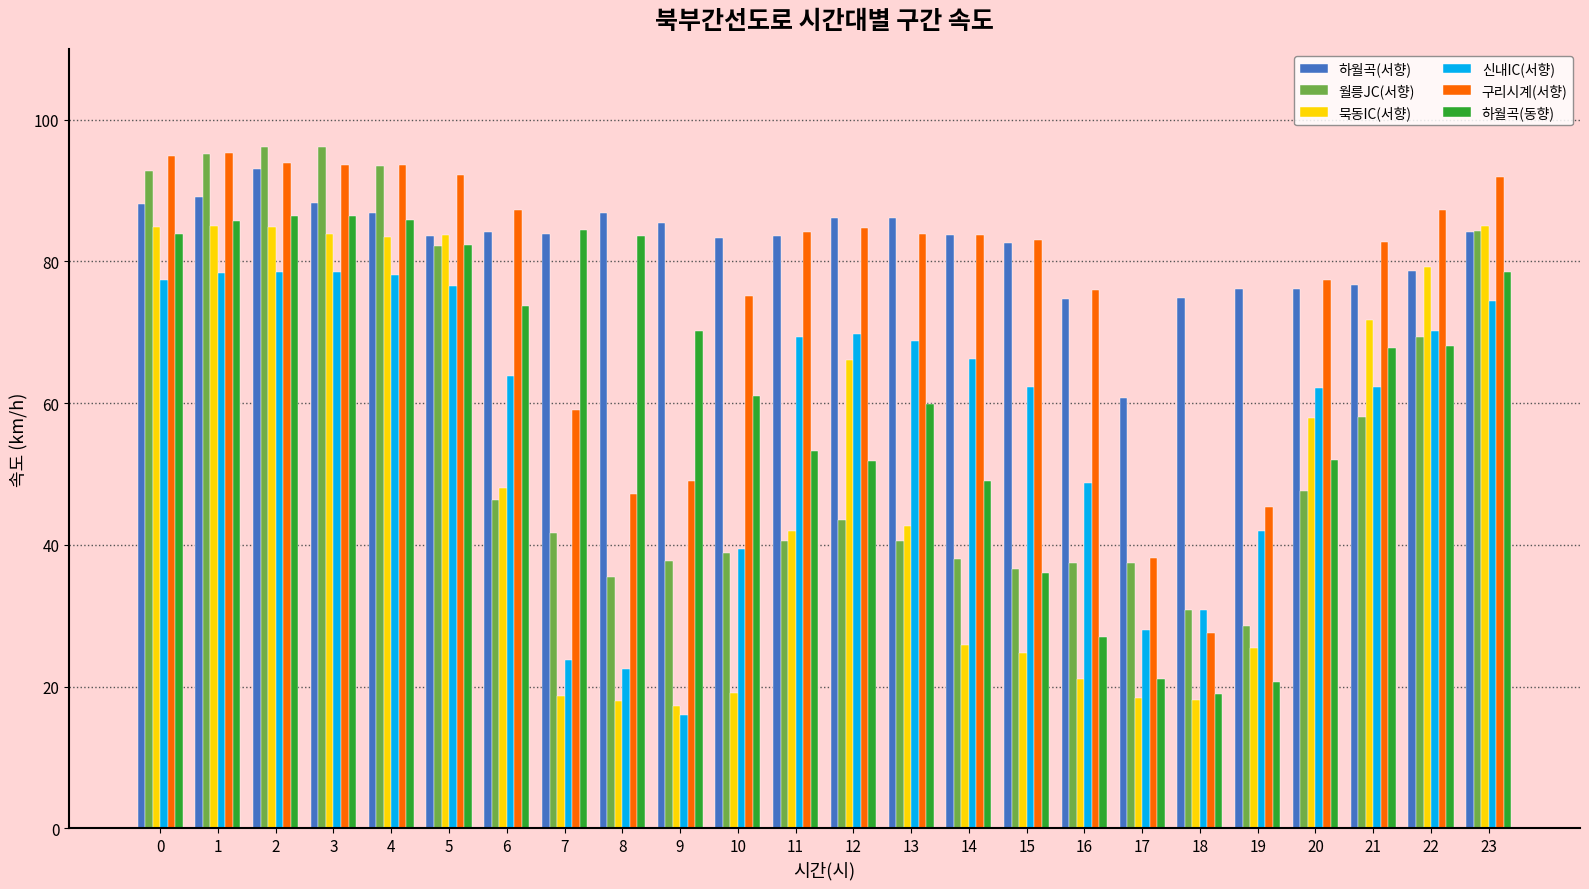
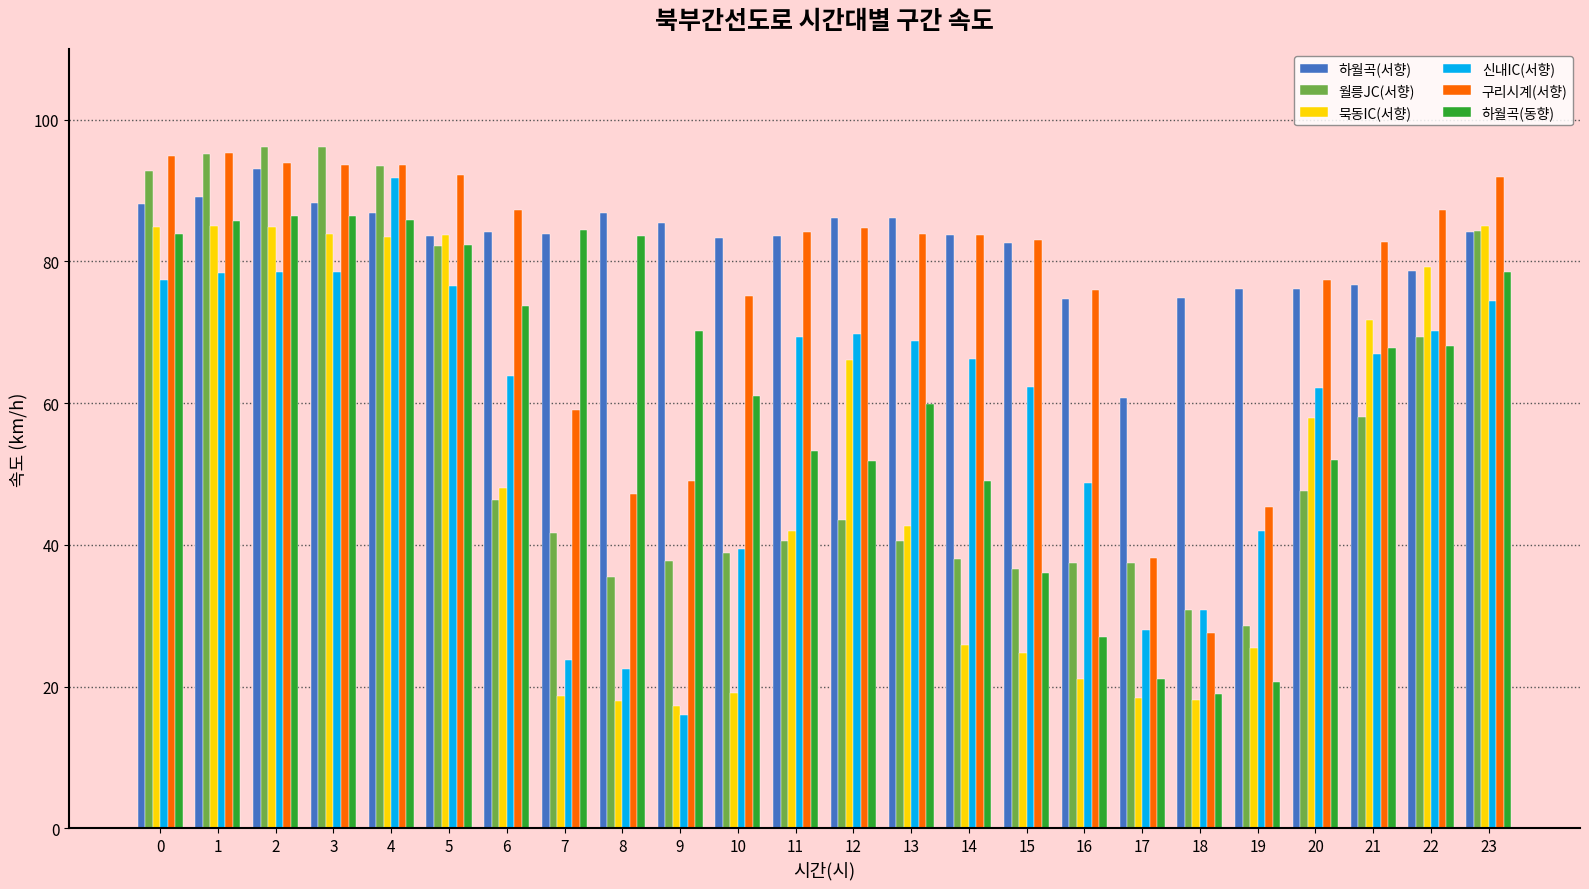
  {
    "하월곡(서향)": {
      "0": 88,
      "1": 89,
      "2": 93,
      "3": 88,
      "4": 87,
      "5": 84,
      "6": 84,
      "7": 84,
      "8": 87,
      "9": 85,
      "10": 83,
      "11": 84,
      "12": 86,
      "13": 86,
      "14": 84,
      "15": 83,
      "16": 75,
      "17": 61,
      "18": 75,
      "19": 76,
      "20": 76,
      "21": 77,
      "22": 79,
      "23": 84
    },
    "월릉JC(서향)": {
      "0": 93,
      "1": 95,
      "2": 96,
      "3": 96,
      "4": 93,
      "5": 82,
      "6": 46,
      "7": 42,
      "8": 36,
      "9": 38,
      "10": 39,
      "11": 41,
      "12": 44,
      "13": 41,
      "14": 38,
      "15": 37,
      "16": 37,
      "17": 37,
      "18": 31,
      "19": 29,
      "20": 48,
      "21": 58,
      "22": 69,
      "23": 84
    },
    "묵동IC(서향)": {
      "0": 85,
      "1": 85,
      "2": 85,
      "3": 84,
      "4": 83,
      "5": 84,
      "6": 48,
      "7": 19,
      "8": 18,
      "9": 17,
      "10": 19,
      "11": 42,
      "12": 66,
      "13": 43,
      "14": 26,
      "15": 25,
      "16": 21,
      "17": 18,
      "18": 18,
      "19": 25,
      "20": 58,
      "21": 72,
      "22": 79,
      "23": 85
    },
    "신내IC(서향)": {
      "0": 77,
      "1": 78,
      "2": 79,
      "3": 79,
-     "4": 78,
+     "4": 92,
      "5": 77,
      "6": 64,
      "7": 24,
      "8": 22,
      "9": 16,
      "10": 39,
      "11": 69,
      "12": 70,
      "13": 69,
      "14": 66,
      "15": 62,
      "16": 49,
      "17": 28,
      "18": 31,
      "19": 42,
      "20": 62,
-     "21": 62,
+     "21": 67,
      "22": 70,
      "23": 74
    },
    "구리시계(서향)": {
      "0": 95,
      "1": 95,
      "2": 94,
      "3": 94,
      "4": 94,
      "5": 92,
      "6": 87,
      "7": 59,
      "8": 47,
      "9": 49,
      "10": 75,
      "11": 84,
      "12": 85,
      "13": 84,
      "14": 84,
      "15": 83,
      "16": 76,
      "17": 38,
      "18": 28,
      "19": 45,
      "20": 77,
      "21": 83,
      "22": 87,
      "23": 92
    },
    "하월곡(동향)": {
      "0": 84,
      "1": 86,
      "2": 86,
      "3": 86,
      "4": 86,
      "5": 82,
      "6": 74,
      "7": 84,
      "8": 84,
      "9": 70,
      "10": 61,
      "11": 53,
      "12": 52,
      "13": 60,
      "14": 49,
      "15": 36,
      "16": 27,
      "17": 21,
      "18": 19,
      "19": 21,
      "20": 52,
      "21": 68,
      "22": 68,
      "23": 79
    }
  }
